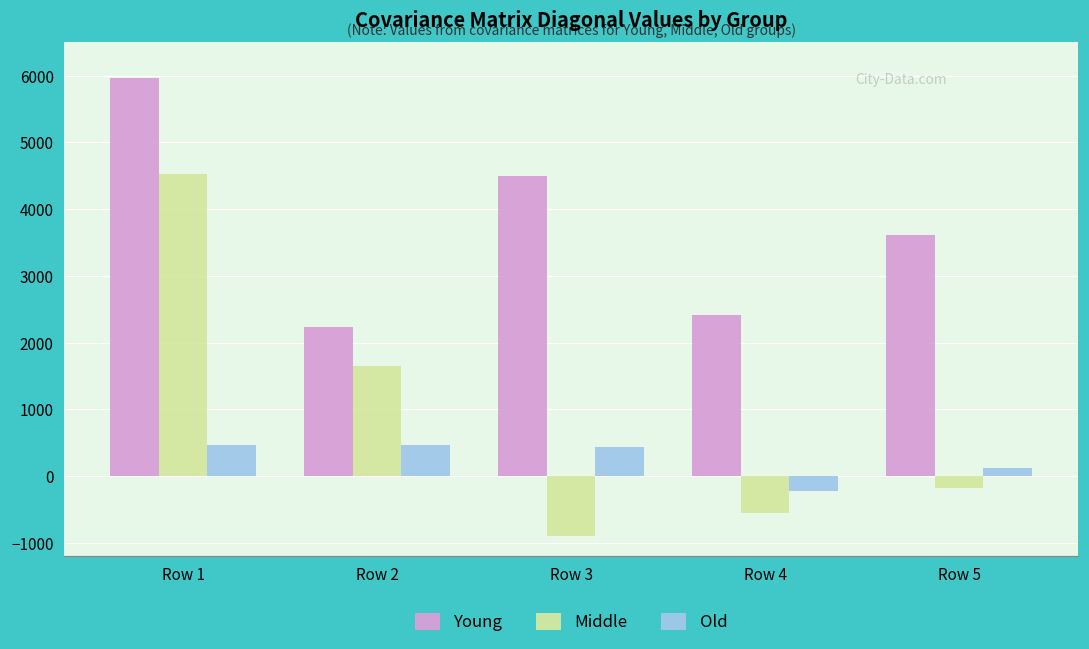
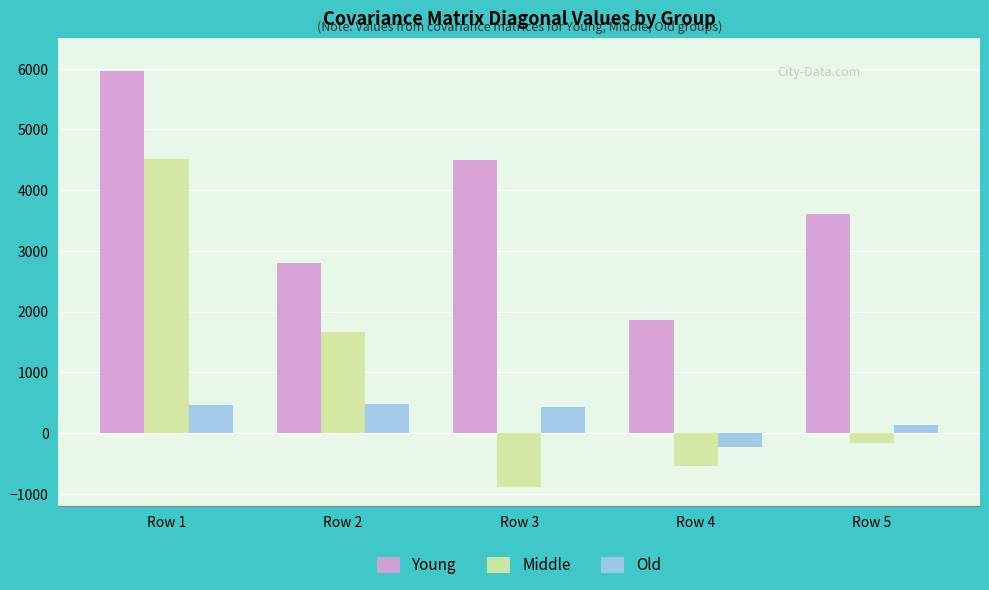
  {
    "Young": {
      "Row 1": 6000,
-     "Row 2": 2200,
+     "Row 2": 2800,
      "Row 3": 4500,
-     "Row 4": 2400,
+     "Row 4": 1900,
      "Row 5": 3600
    },
    "Middle": {
      "Row 1": 4500,
      "Row 2": 1700,
      "Row 3": -900,
      "Row 4": -500,
      "Row 5": -200
    },
    "Old": {
      "Row 1": 500,
      "Row 2": 500,
      "Row 3": 400,
      "Row 4": -200,
      "Row 5": 100
    }
  }
